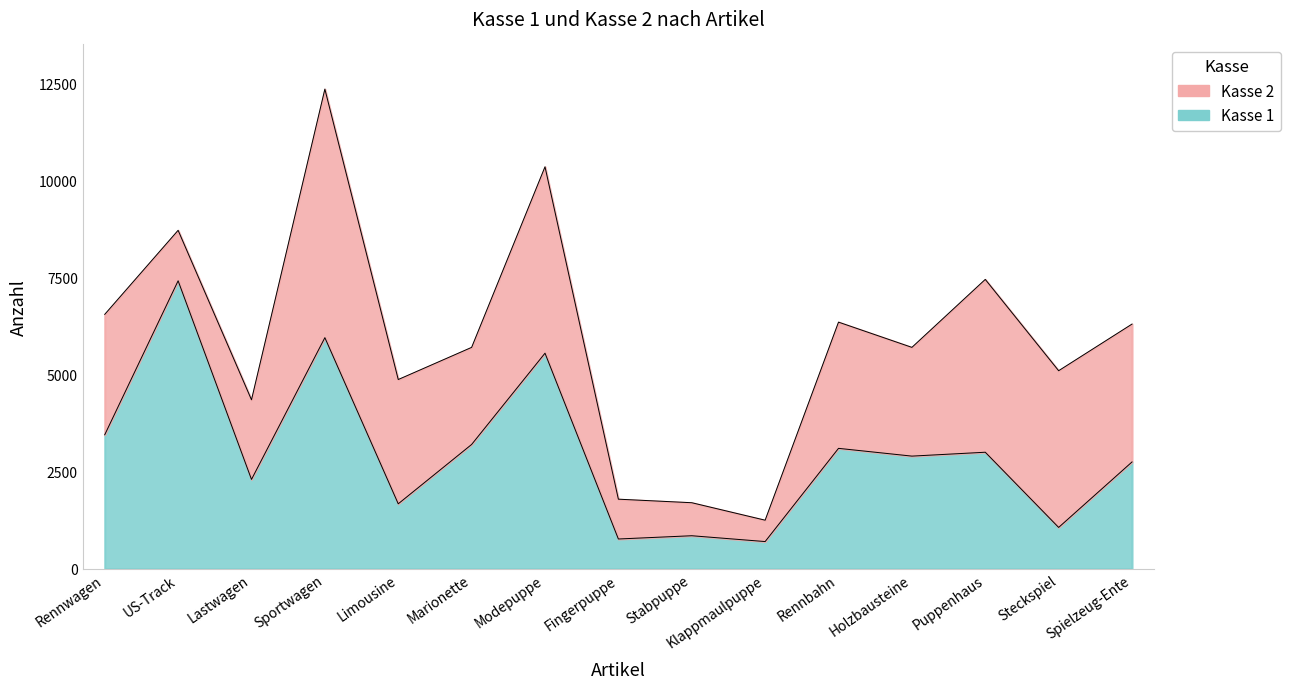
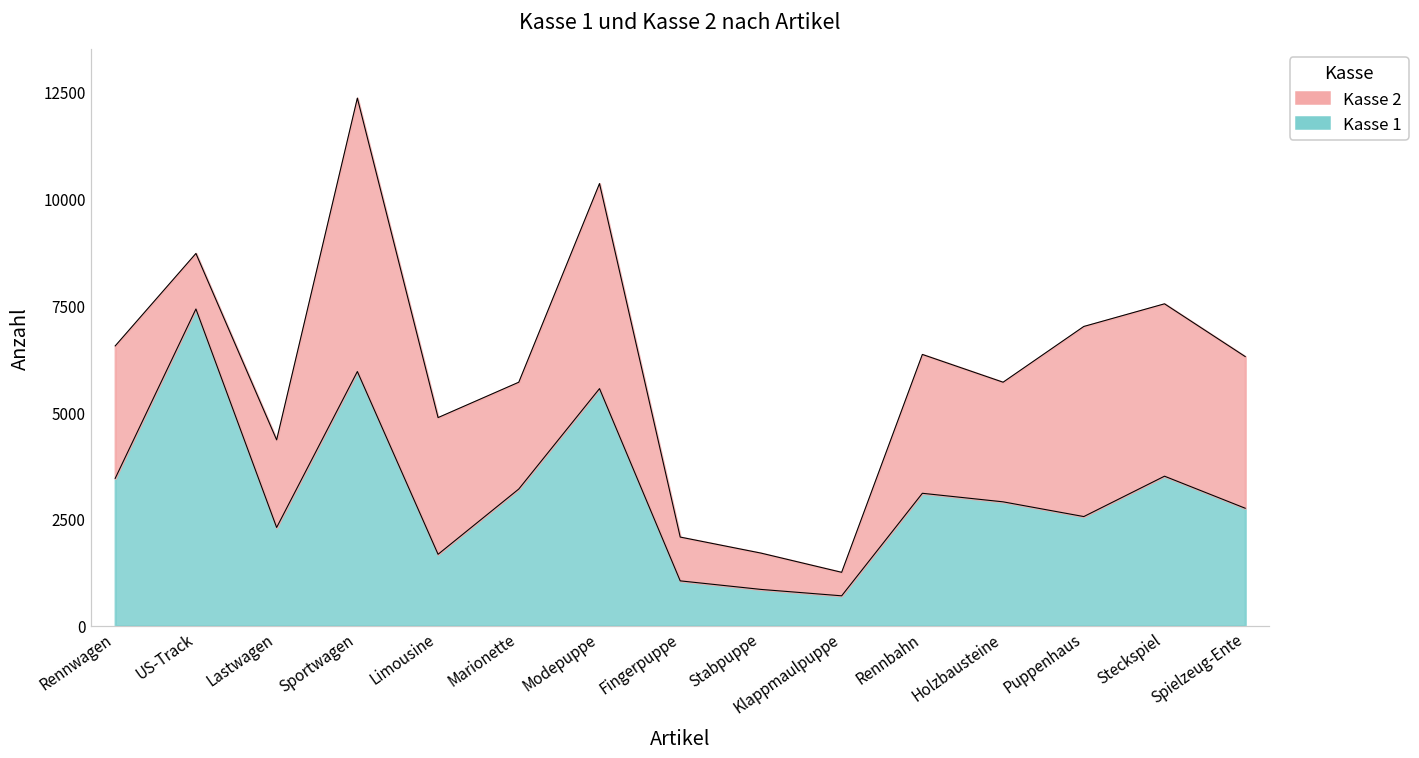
  {
    "Kasse 1": {
      "Rennwagen": 3500,
      "US-Track": 7400,
      "Lastwagen": 2300,
      "Sportwagen": 6000,
      "Limousine": 1700,
      "Marionette": 3200,
      "Modepuppe": 5600,
-     "Fingerpuppe": 800,
+     "Fingerpuppe": 1100,
      "Stabpuppe": 900,
      "Klappmaulpuppe": 700,
      "Rennbahn": 3100,
      "Holzbausteine": 2900,
-     "Puppenhaus": 3000,
-     "Steckspiel": 1100,
+     "Puppenhaus": 2600,
+     "Steckspiel": 3500,
      "Spielzeug-Ente": 2800
    },
    "Kasse 2": {
      "Rennwagen": 3100,
      "US-Track": 1300,
      "Lastwagen": 2100,
      "Sportwagen": 6400,
      "Limousine": 3200,
      "Marionette": 2500,
      "Modepuppe": 4800,
      "Fingerpuppe": 1000,
      "Stabpuppe": 900,
      "Klappmaulpuppe": 600,
      "Rennbahn": 3300,
      "Holzbausteine": 2800,
      "Puppenhaus": 4500,
      "Steckspiel": 4000,
      "Spielzeug-Ente": 3600
    }
  }
